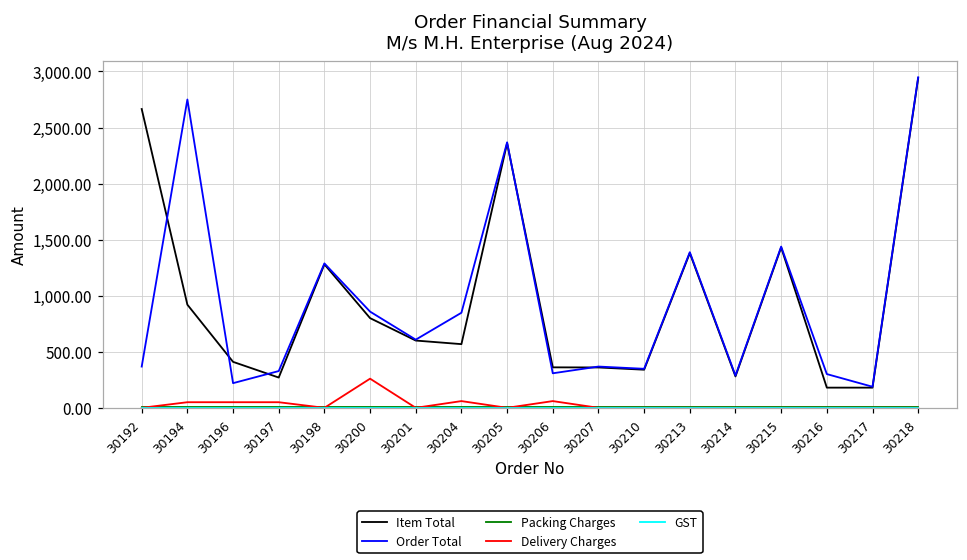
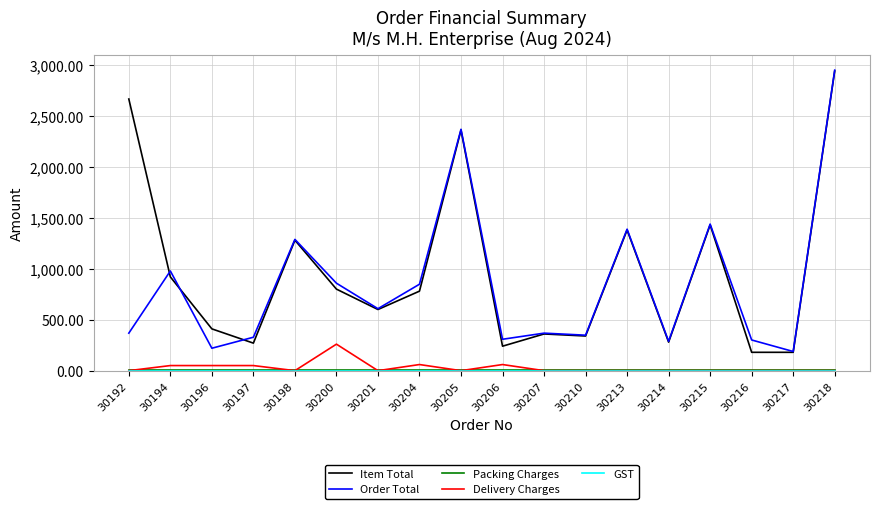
  {
    "Item Total": {
      "30192": "2,670",
      "30194": "920",
      "30196": "410",
      "30197": "270",
      "30200": "800",
-     "30204": "570",
-     "30206": "360",
+     "30204": "780",
+     "30206": "240",
      "30216": "180"
    },
    "Order Total": {
      "30192": "370",
-     "30194": "2,750",
+     "30194": "980",
      "30196": "220",
      "30197": "330",
      "30200": "860",
      "30204": "850",
      "30206": "310",
      "30216": "300"
    },
    "Delivery Charges": {
      "30194": "50",
      "30196": "50",
      "30197": "50",
      "30200": "260",
      "30204": "60",
      "30206": "60"
    }
  }
